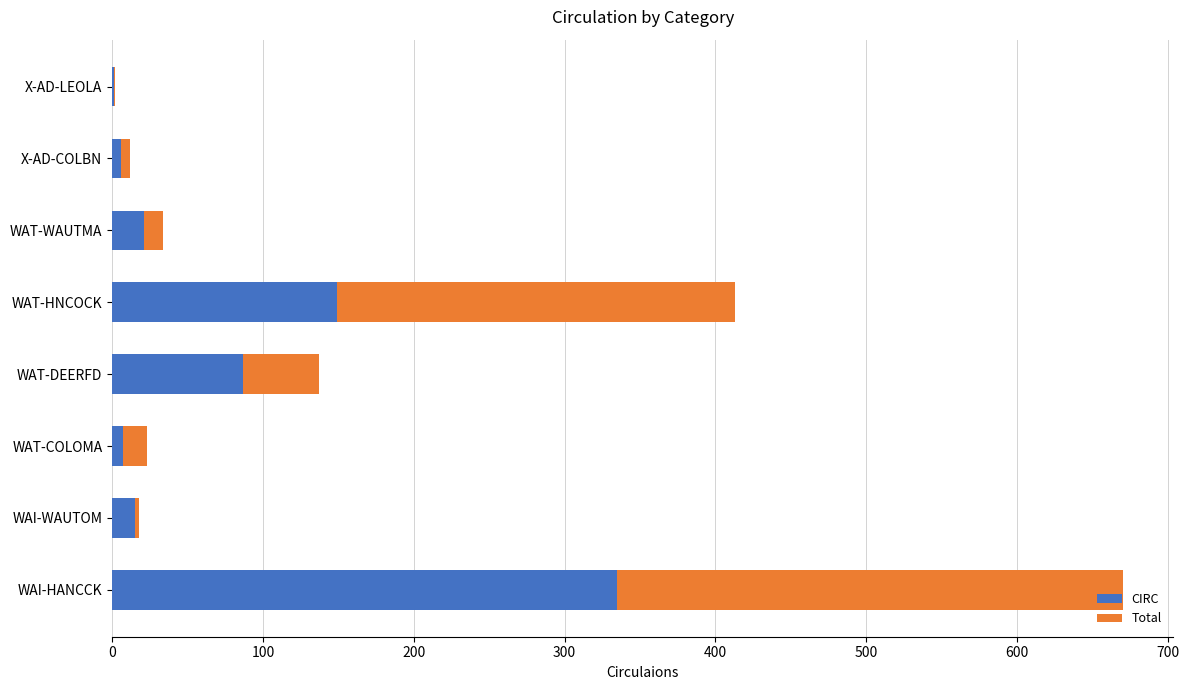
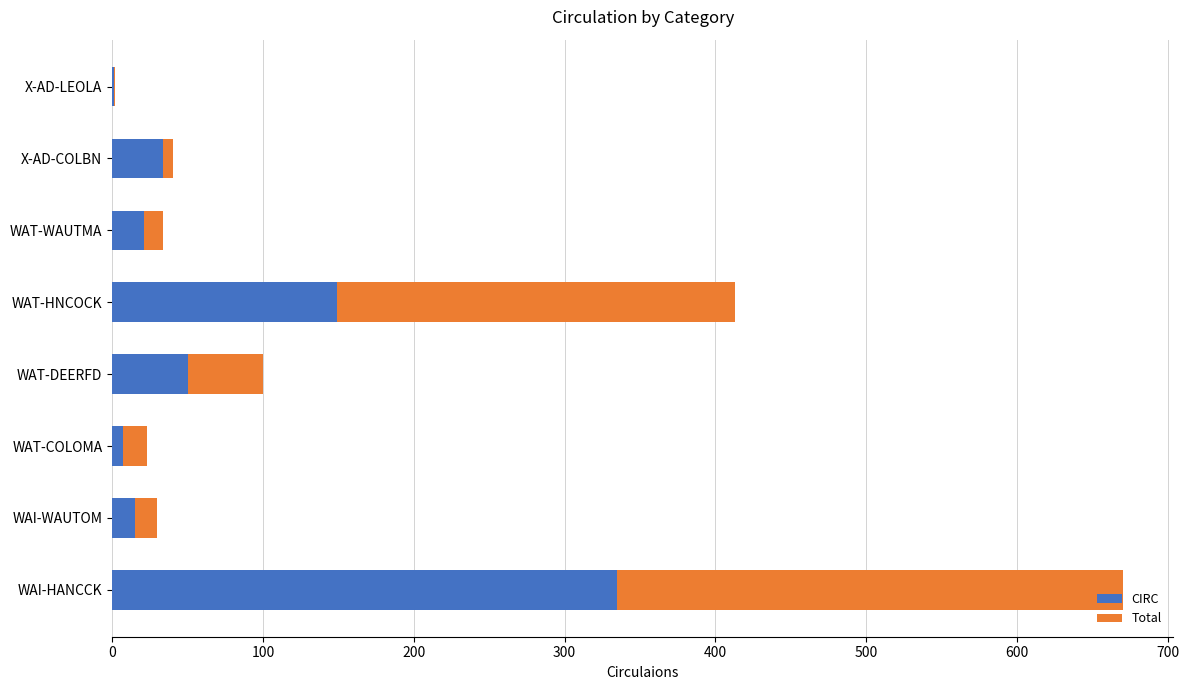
  {
    "CIRC": {
-     "X-AD-COLBN": 6,
+     "X-AD-COLBN": 34,
      "WAT-WAUTMA": 21,
      "WAT-HNCOCK": 149,
-     "WAT-DEERFD": 87,
+     "WAT-DEERFD": 50,
      "WAT-COLOMA": 7,
      "WAI-WAUTOM": 15,
      "WAI-HANCCK": 335
    },
    "Total": {
      "X-AD-COLBN": 6,
      "WAT-WAUTMA": 13,
      "WAT-HNCOCK": 264,
      "WAT-DEERFD": 50,
      "WAT-COLOMA": 16,
-     "WAI-WAUTOM": 3,
+     "WAI-WAUTOM": 15,
      "WAI-HANCCK": 335
    }
  }
